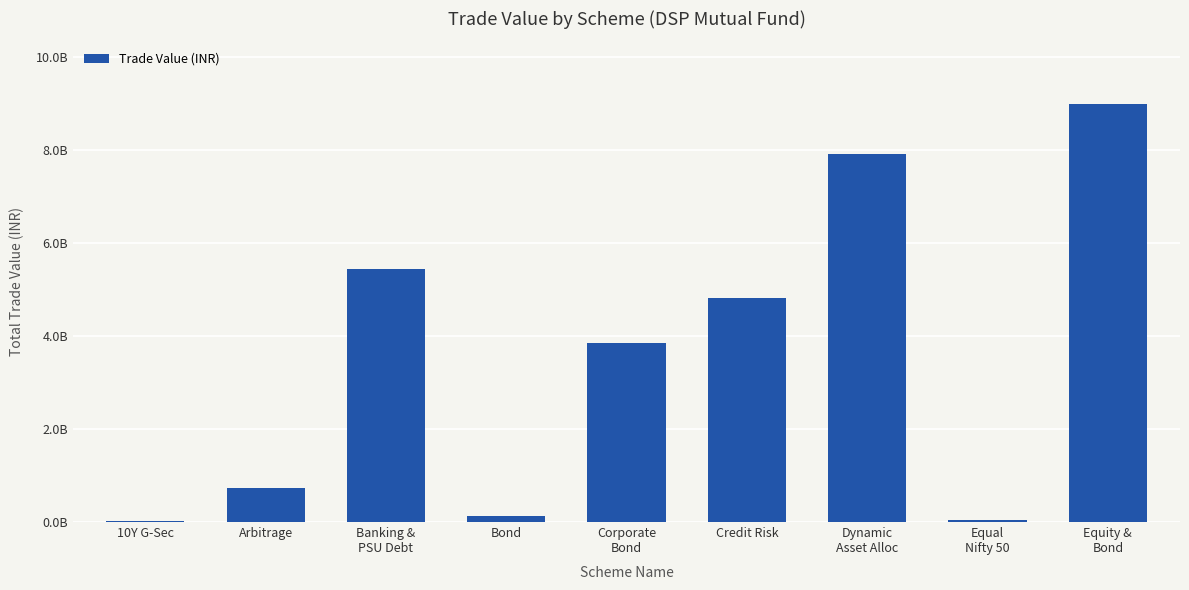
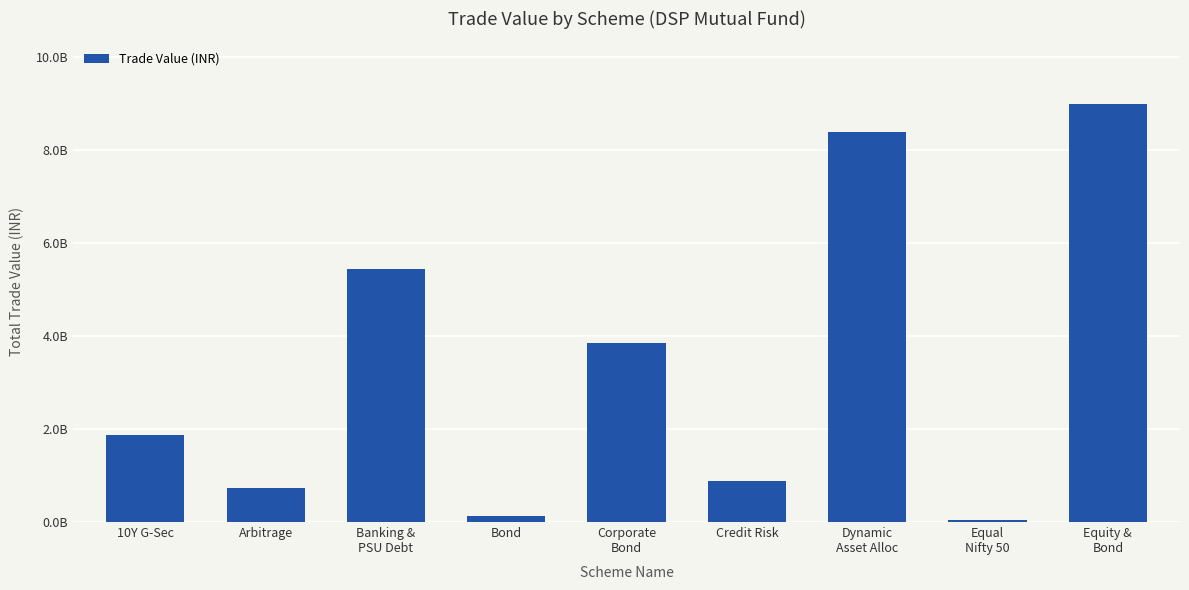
  {
-   "10Y G-Sec": 0,
+   "10Y G-Sec": 1900000000,
    "Arbitrage": 700000000,
    "Banking & PSU Debt": 5400000000,
    "Bond": 100000000,
    "Corporate Bond": 3900000000,
-   "Credit Risk": 4800000000,
-   "Dynamic Asset Alloc": 7900000000,
+   "Credit Risk": 900000000,
+   "Dynamic Asset Alloc": 8400000000,
    "Equity & Bond": 9000000000
  }
